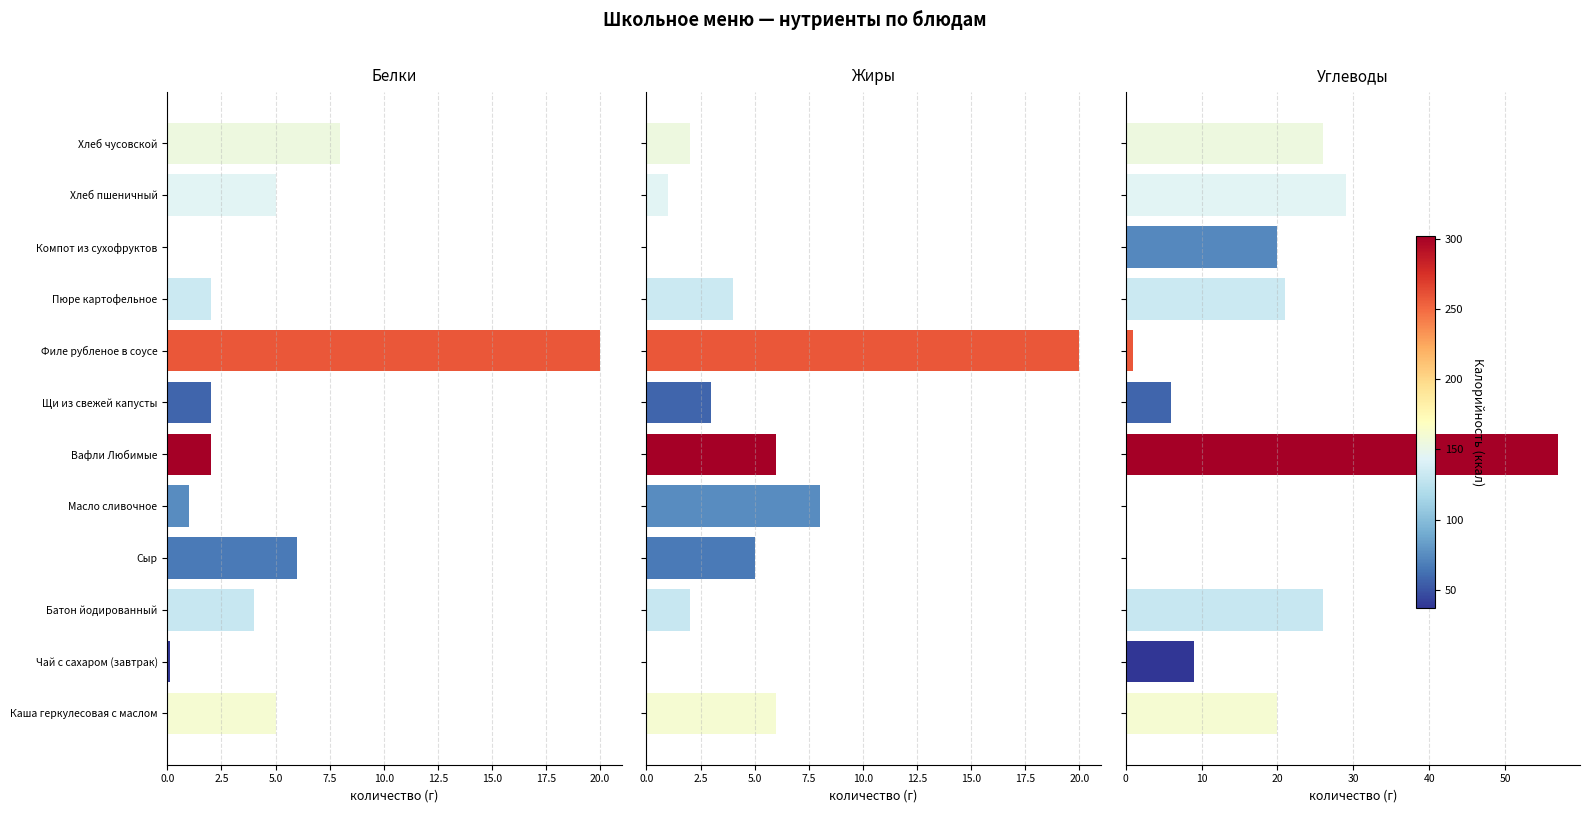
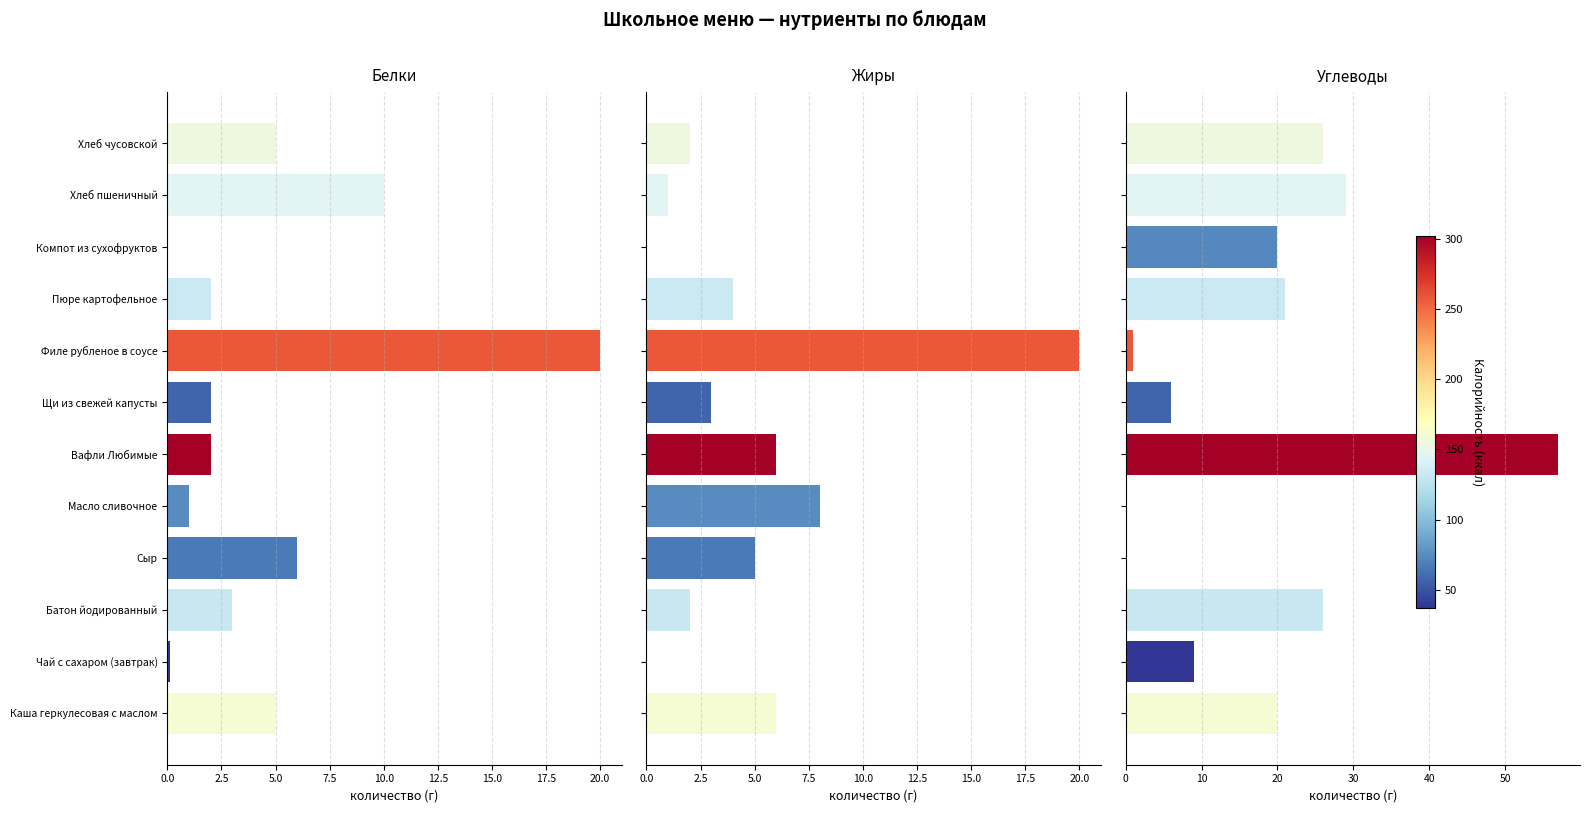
  {
    "Белки": {
-     "Хлеб чусовской": 8,
-     "Хлеб пшеничный": 5,
+     "Хлеб чусовской": 5,
+     "Хлеб пшеничный": 10,
      "Компот из сухофруктов": 0,
      "Пюре картофельное": 2,
      "Филе рубленое в соусе": 20,
      "Щи из свежей капусты": 2,
      "Вафли Любимые": 2,
      "Масло сливочное": 1,
      "Сыр": 6,
-     "Батон йодированный": 4,
+     "Батон йодированный": 3,
      "Каша геркулесовая с маслом": 5
    }
  }
